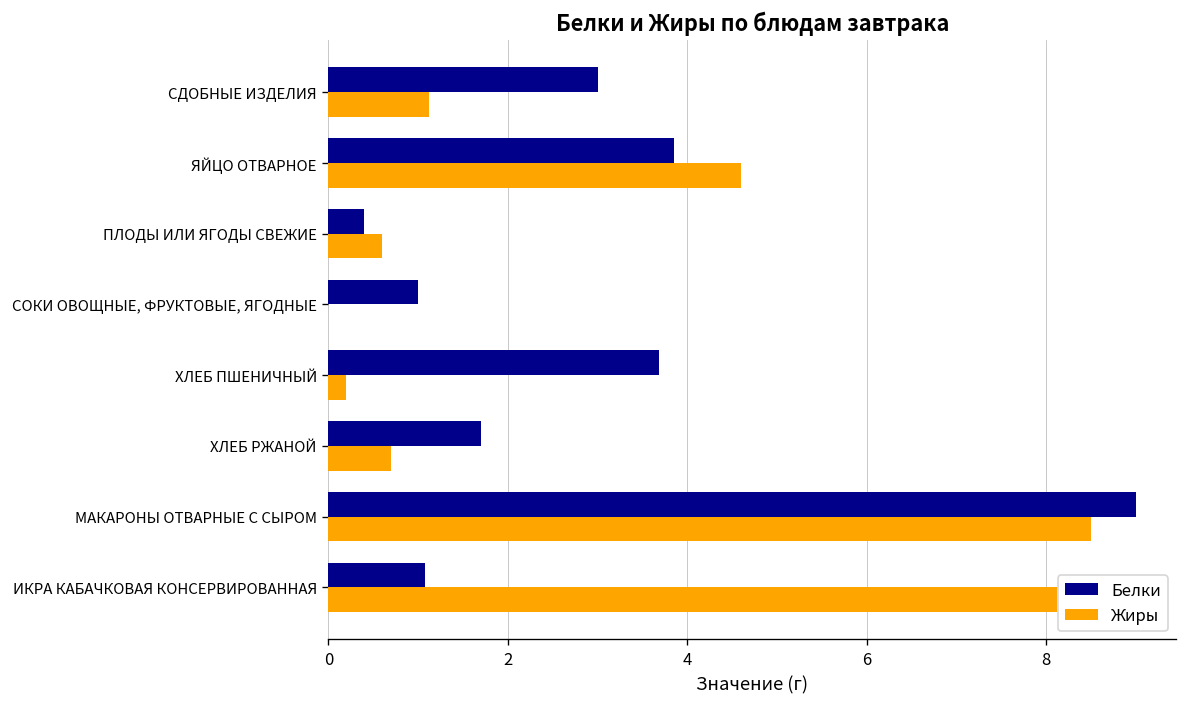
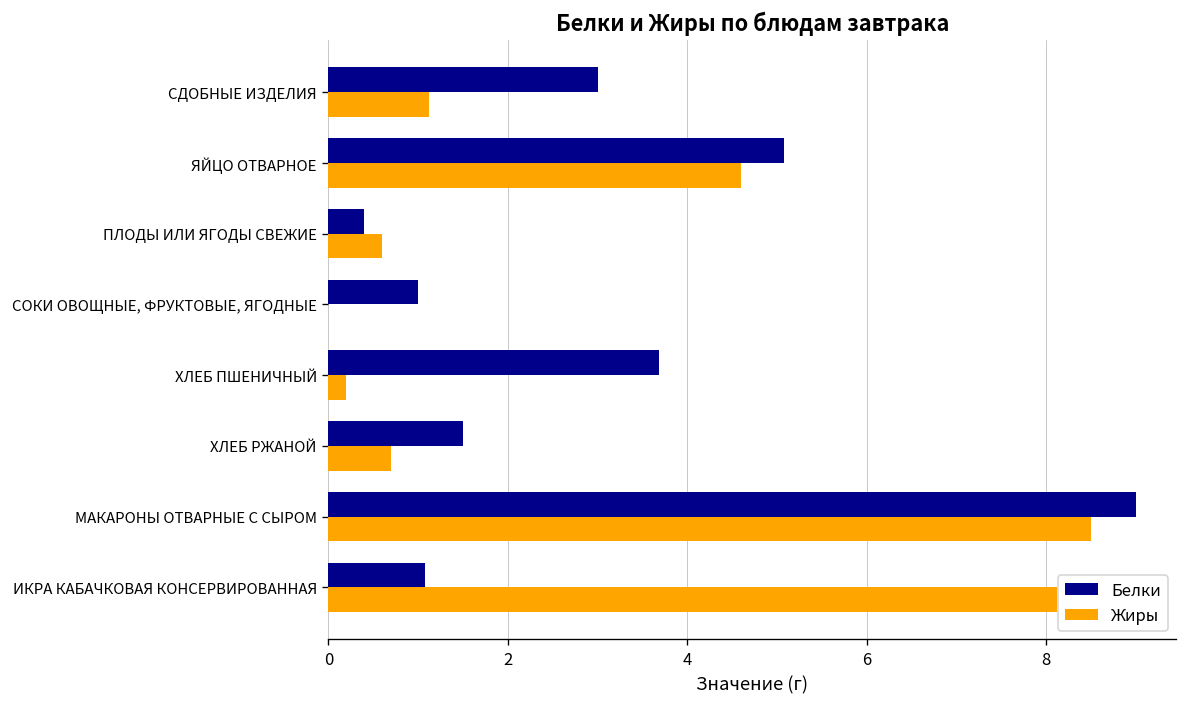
  {
    "Белки": {
      "СДОБНЫЕ ИЗДЕЛИЯ": 3.0,
-     "ЯЙЦО ОТВАРНОЕ": 3.9,
+     "ЯЙЦО ОТВАРНОЕ": 5.1,
      "ПЛОДЫ ИЛИ ЯГОДЫ СВЕЖИЕ": 0.4,
      "СОКИ ОВОЩНЫЕ, ФРУКТОВЫЕ, ЯГОДНЫЕ": 1.0,
      "ХЛЕБ ПШЕНИЧНЫЙ": 3.7,
-     "ХЛЕБ РЖАНОЙ": 1.7,
+     "ХЛЕБ РЖАНОЙ": 1.5,
      "МАКАРОНЫ ОТВАРНЫЕ С СЫРОМ": 9.0,
      "ИКРА КАБАЧКОВАЯ КОНСЕРВИРОВАННАЯ": 1.1
    },
    "Жиры": {
      "СДОБНЫЕ ИЗДЕЛИЯ": 1.1,
      "ЯЙЦО ОТВАРНОЕ": 4.6,
      "ПЛОДЫ ИЛИ ЯГОДЫ СВЕЖИЕ": 0.6,
      "СОКИ ОВОЩНЫЕ, ФРУКТОВЫЕ, ЯГОДНЫЕ": 0.0,
      "ХЛЕБ ПШЕНИЧНЫЙ": 0.2,
      "ХЛЕБ РЖАНОЙ": 0.7,
      "МАКАРОНЫ ОТВАРНЫЕ С СЫРОМ": 8.5,
      "ИКРА КАБАЧКОВАЯ КОНСЕРВИРОВАННАЯ": 8.1
    }
  }
